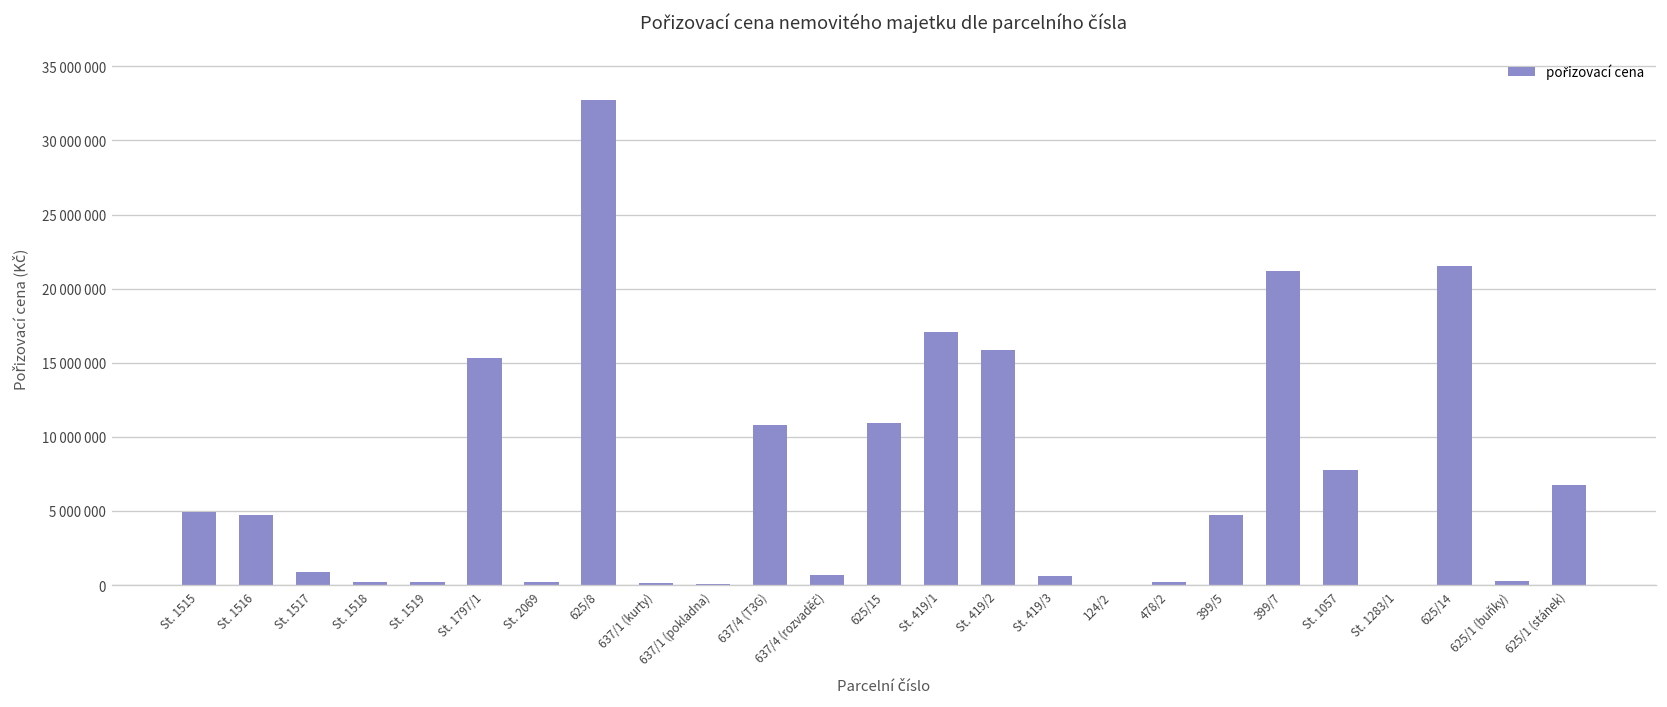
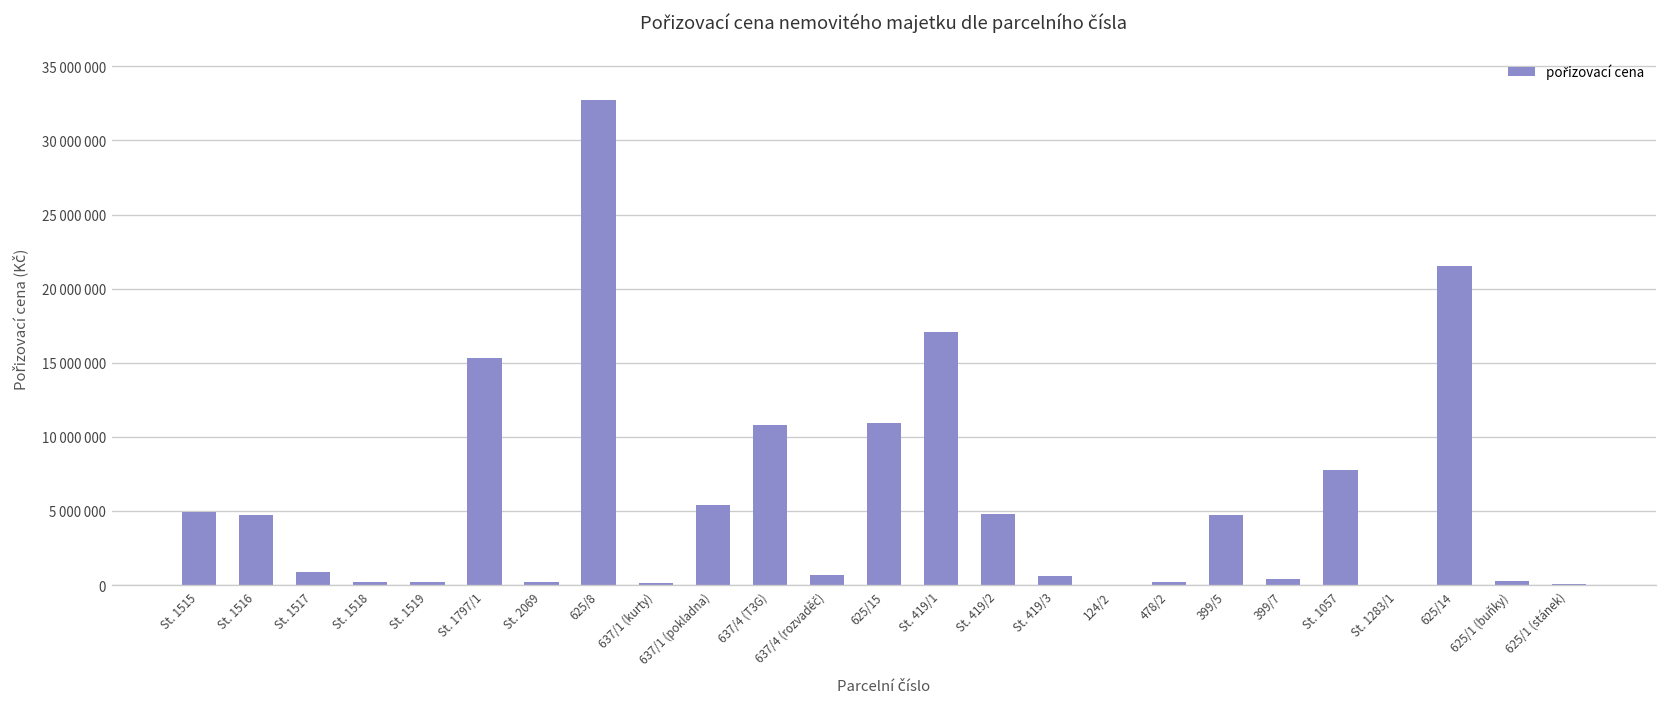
  {
    "St. 1515": 4900000,
    "St. 1516": 4700000,
    "St. 1517": 900000,
    "St. 1518": 200000,
    "St. 1519": 200000,
    "St. 1797/1": 15300000,
    "St. 2069": 200000,
    "625/8": 32700000,
-   "637/1 (pokladna)": 100000,
+   "637/1 (pokladna)": 5400000,
    "637/4 (T3G)": 10800000,
    "637/4 (rozvaděč)": 700000,
    "625/15": 10900000,
    "St. 419/1": 17100000,
-   "St. 419/2": 15800000,
+   "St. 419/2": 4800000,
    "St. 419/3": 600000,
    "478/2": 200000,
    "399/5": 4700000,
-   "399/7": 21200000,
+   "399/7": 400000,
    "St. 1057": 7800000,
    "St. 1283/1": 0,
    "625/14": 21500000,
    "625/1 (buňky)": 300000,
-   "625/1 (stánek)": 6700000
+   "625/1 (stánek)": 100000
  }
